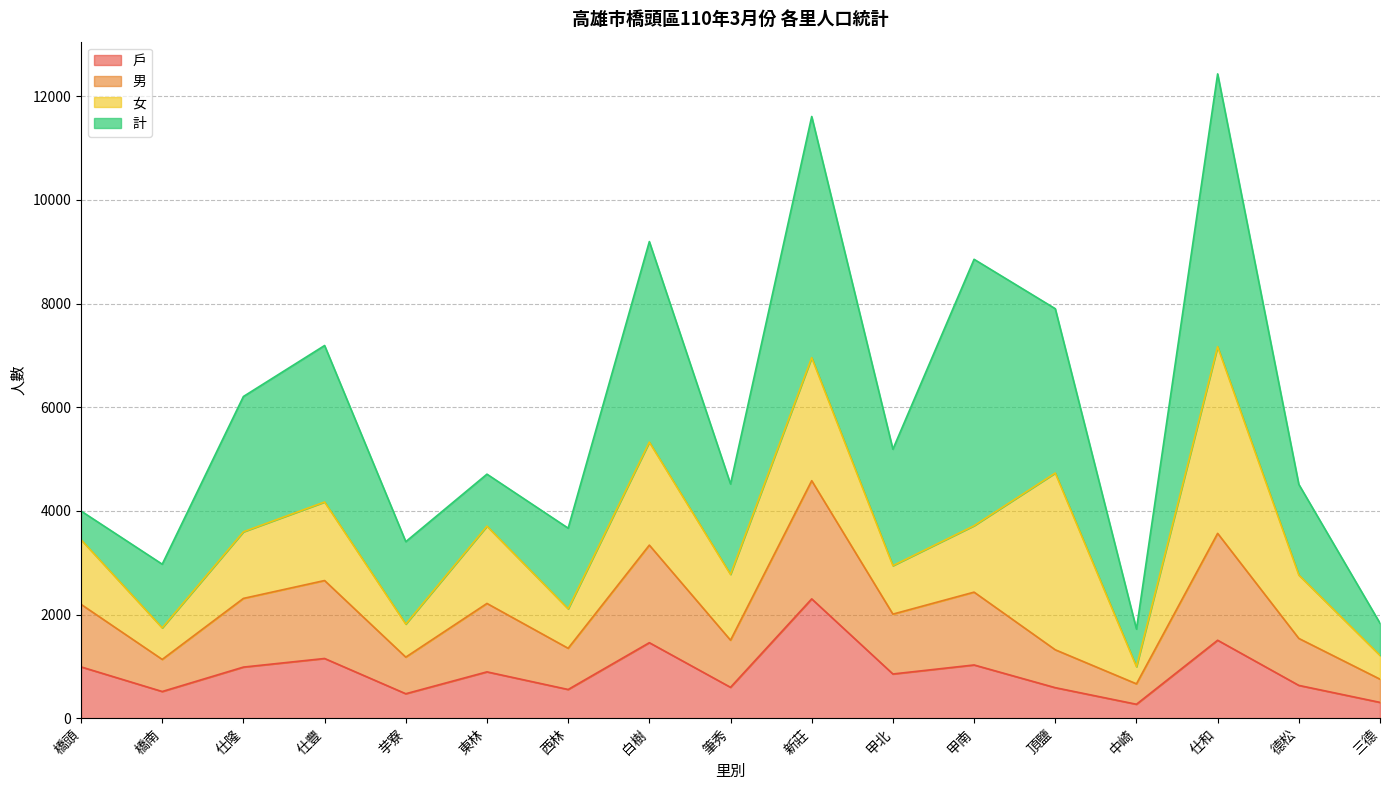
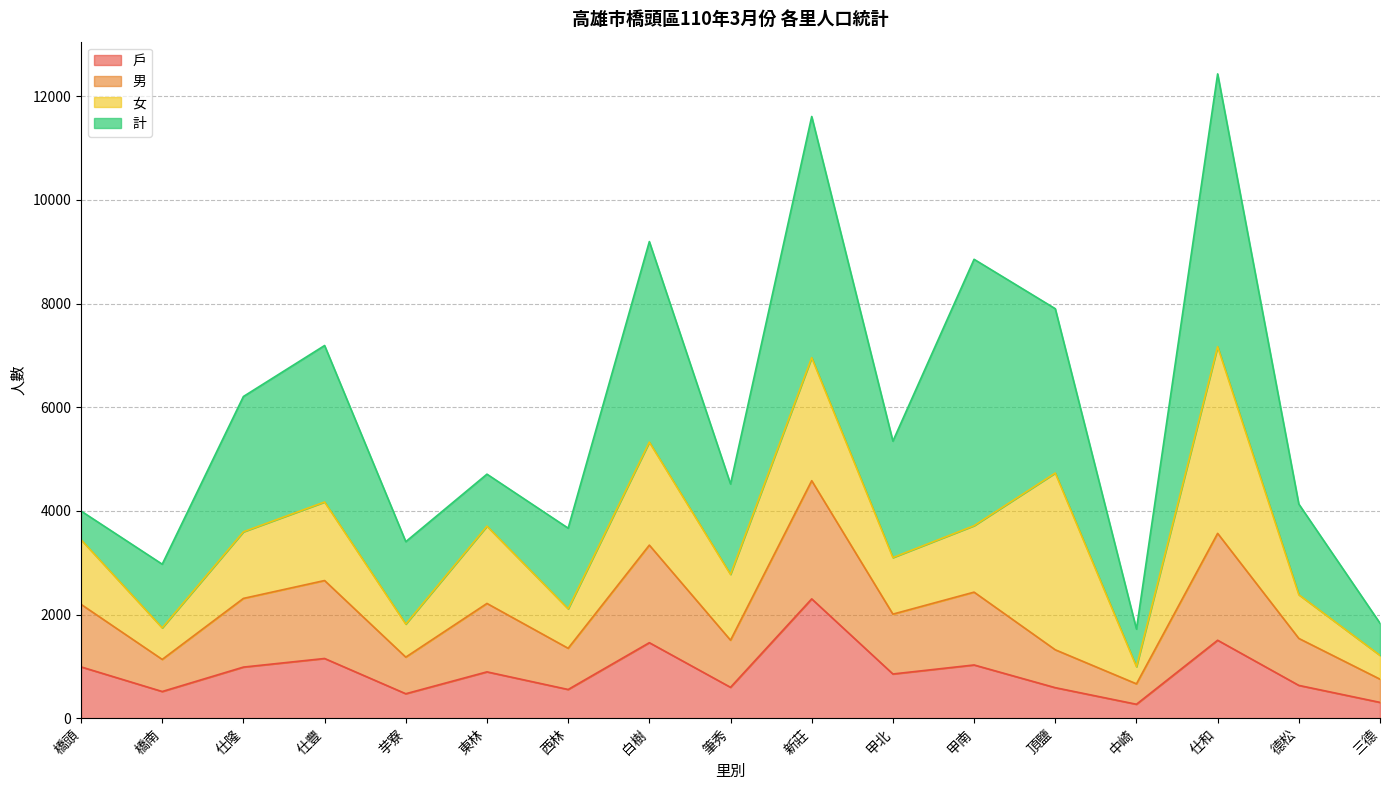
  {
    "女": {
      "橋頭": 1200,
      "橋南": 600,
      "仕隆": 1300,
      "仕豐": 1500,
      "芋寮": 600,
      "東林": 1500,
      "西林": 800,
      "白樹": 2000,
      "筆秀": 1300,
      "新莊": 2400,
-     "甲北": 900,
+     "甲北": 1100,
      "甲南": 1300,
      "頂鹽": 3400,
      "中崎": 300,
      "仕和": 3600,
-     "德松": 1200,
+     "德松": 800,
      "三德": 500
    },
    "計": {
      "橋頭": 600,
      "橋南": 1200,
      "仕隆": 2600,
      "仕豐": 3000,
      "芋寮": 1600,
      "東林": 1000,
      "西林": 1600,
      "白樹": 3900,
      "筆秀": 1700,
      "新莊": 4700,
      "甲北": 2200,
      "甲南": 5100,
      "頂鹽": 3200,
      "中崎": 700,
      "仕和": 5300,
      "德松": 1700,
      "三德": 600
    }
  }
